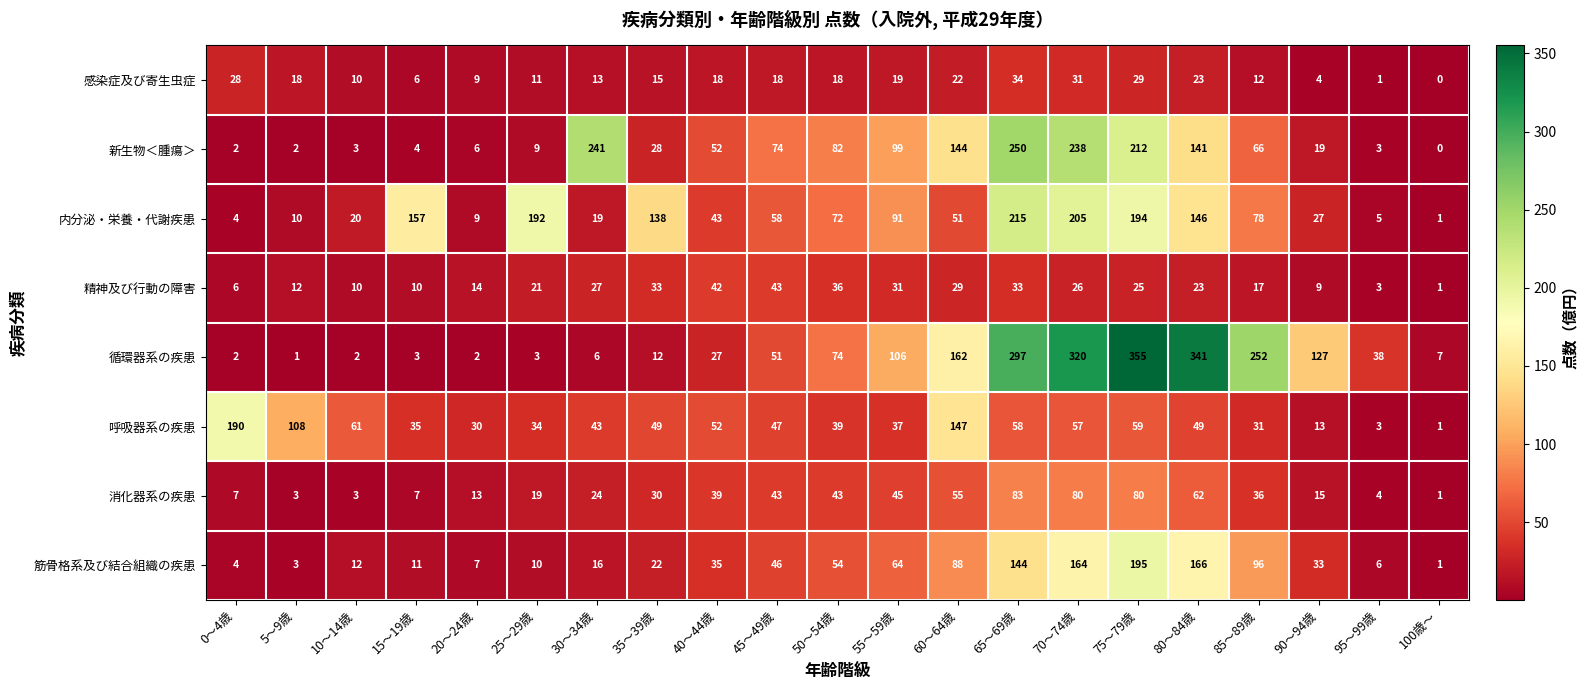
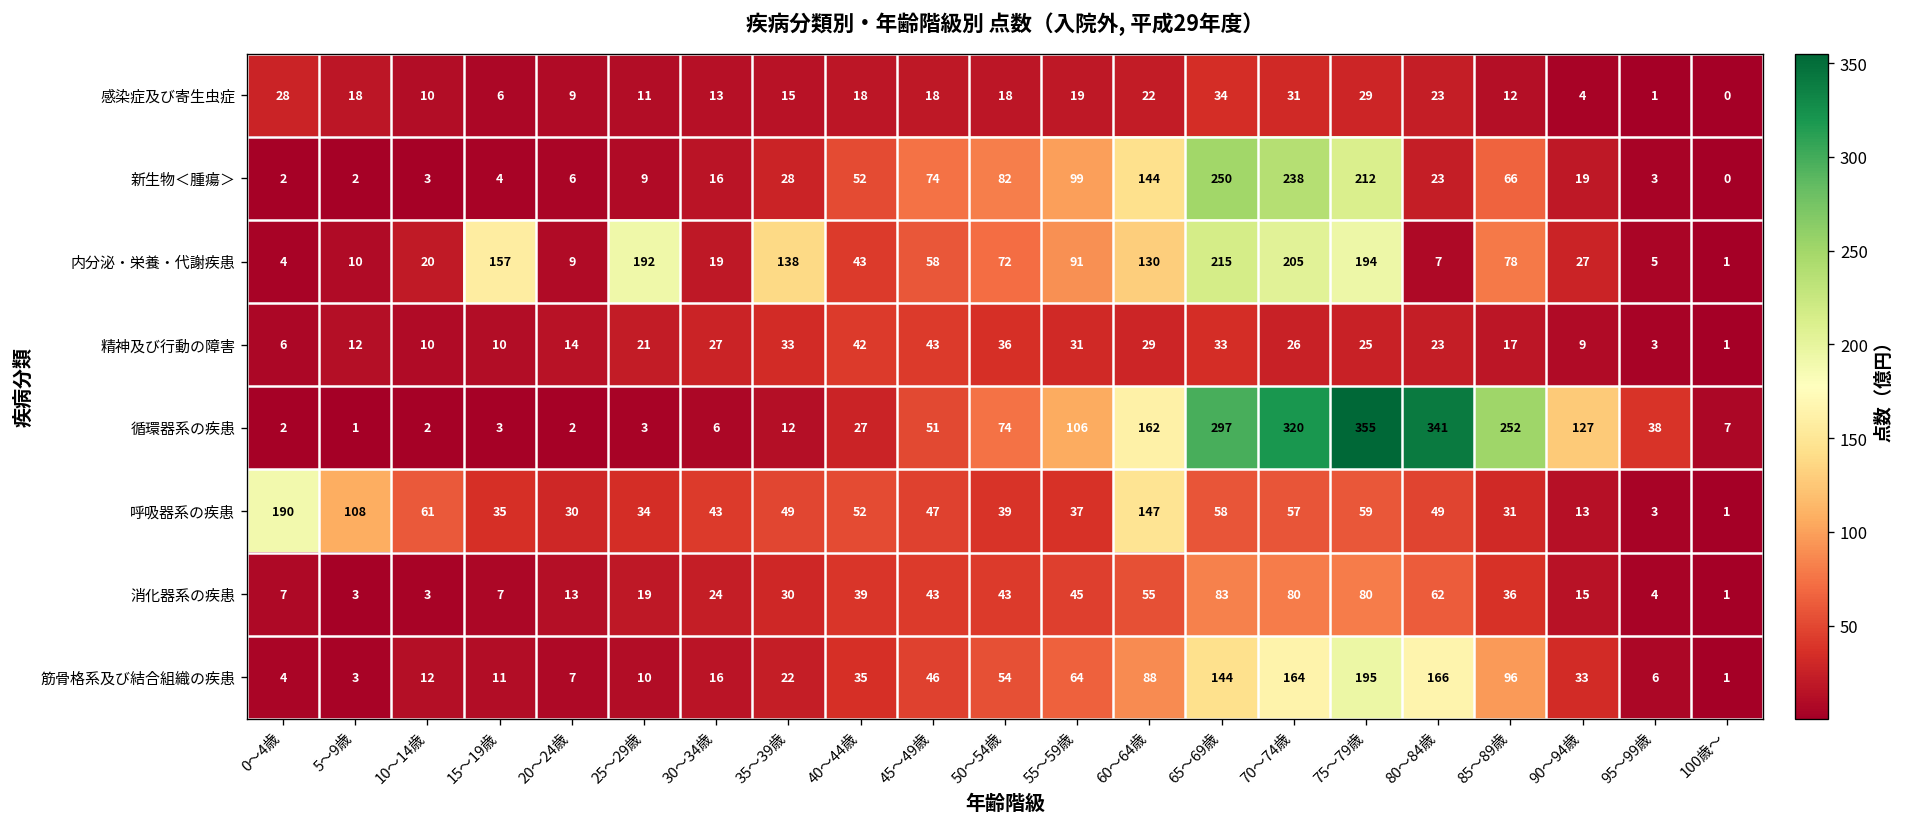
  {
    "感染症及び寄生虫症": {
      "0～4歳": 28,
      "5～9歳": 18,
      "10～14歳": 10,
      "15～19歳": 6,
      "20～24歳": 9,
      "25～29歳": 11,
      "30～34歳": 13,
      "35～39歳": 15,
      "40～44歳": 18,
      "45～49歳": 18,
      "50～54歳": 18,
      "55～59歳": 19,
      "60～64歳": 22,
      "65～69歳": 34,
      "70～74歳": 31,
      "75～79歳": 29,
      "80～84歳": 23,
      "85～89歳": 12,
      "90～94歳": 4,
      "95～99歳": 1,
      "100歳～": 0
    },
    "新生物＜腫瘍＞": {
      "0～4歳": 2,
      "5～9歳": 2,
      "10～14歳": 3,
      "15～19歳": 4,
      "20～24歳": 6,
      "25～29歳": 9,
-     "30～34歳": 241,
+     "30～34歳": 16,
      "35～39歳": 28,
      "40～44歳": 52,
      "45～49歳": 74,
      "50～54歳": 82,
      "55～59歳": 99,
      "60～64歳": 144,
      "65～69歳": 250,
      "70～74歳": 238,
      "75～79歳": 212,
-     "80～84歳": 141,
+     "80～84歳": 23,
      "85～89歳": 66,
      "90～94歳": 19,
      "95～99歳": 3,
      "100歳～": 0
    },
    "内分泌・栄養・代謝疾患": {
      "0～4歳": 4,
      "5～9歳": 10,
      "10～14歳": 20,
      "15～19歳": 157,
      "20～24歳": 9,
      "25～29歳": 192,
      "30～34歳": 19,
      "35～39歳": 138,
      "40～44歳": 43,
      "45～49歳": 58,
      "50～54歳": 72,
      "55～59歳": 91,
-     "60～64歳": 51,
+     "60～64歳": 130,
      "65～69歳": 215,
      "70～74歳": 205,
      "75～79歳": 194,
-     "80～84歳": 146,
+     "80～84歳": 7,
      "85～89歳": 78,
      "90～94歳": 27,
      "95～99歳": 5,
      "100歳～": 1
    },
    "精神及び行動の障害": {
      "0～4歳": 6,
      "5～9歳": 12,
      "10～14歳": 10,
      "15～19歳": 10,
      "20～24歳": 14,
      "25～29歳": 21,
      "30～34歳": 27,
      "35～39歳": 33,
      "40～44歳": 42,
      "45～49歳": 43,
      "50～54歳": 36,
      "55～59歳": 31,
      "60～64歳": 29,
      "65～69歳": 33,
      "70～74歳": 26,
      "75～79歳": 25,
      "80～84歳": 23,
      "85～89歳": 17,
      "90～94歳": 9,
      "95～99歳": 3,
      "100歳～": 1
    },
    "循環器系の疾患": {
      "0～4歳": 2,
      "5～9歳": 1,
      "10～14歳": 2,
      "15～19歳": 3,
      "20～24歳": 2,
      "25～29歳": 3,
      "30～34歳": 6,
      "35～39歳": 12,
      "40～44歳": 27,
      "45～49歳": 51,
      "50～54歳": 74,
      "55～59歳": 106,
      "60～64歳": 162,
      "65～69歳": 297,
      "70～74歳": 320,
      "75～79歳": 355,
      "80～84歳": 341,
      "85～89歳": 252,
      "90～94歳": 127,
      "95～99歳": 38,
      "100歳～": 7
    },
    "呼吸器系の疾患": {
      "0～4歳": 190,
      "5～9歳": 108,
      "10～14歳": 61,
      "15～19歳": 35,
      "20～24歳": 30,
      "25～29歳": 34,
      "30～34歳": 43,
      "35～39歳": 49,
      "40～44歳": 52,
      "45～49歳": 47,
      "50～54歳": 39,
      "55～59歳": 37,
      "60～64歳": 147,
      "65～69歳": 58,
      "70～74歳": 57,
      "75～79歳": 59,
      "80～84歳": 49,
      "85～89歳": 31,
      "90～94歳": 13,
      "95～99歳": 3,
      "100歳～": 1
    },
    "消化器系の疾患": {
      "0～4歳": 7,
      "5～9歳": 3,
      "10～14歳": 3,
      "15～19歳": 7,
      "20～24歳": 13,
      "25～29歳": 19,
      "30～34歳": 24,
      "35～39歳": 30,
      "40～44歳": 39,
      "45～49歳": 43,
      "50～54歳": 43,
      "55～59歳": 45,
      "60～64歳": 55,
      "65～69歳": 83,
      "70～74歳": 80,
      "75～79歳": 80,
      "80～84歳": 62,
      "85～89歳": 36,
      "90～94歳": 15,
      "95～99歳": 4,
      "100歳～": 1
    },
    "筋骨格系及び結合組織の疾患": {
      "0～4歳": 4,
      "5～9歳": 3,
      "10～14歳": 12,
      "15～19歳": 11,
      "20～24歳": 7,
      "25～29歳": 10,
      "30～34歳": 16,
      "35～39歳": 22,
      "40～44歳": 35,
      "45～49歳": 46,
      "50～54歳": 54,
      "55～59歳": 64,
      "60～64歳": 88,
      "65～69歳": 144,
      "70～74歳": 164,
      "75～79歳": 195,
      "80～84歳": 166,
      "85～89歳": 96,
      "90～94歳": 33,
      "95～99歳": 6,
      "100歳～": 1
    }
  }
